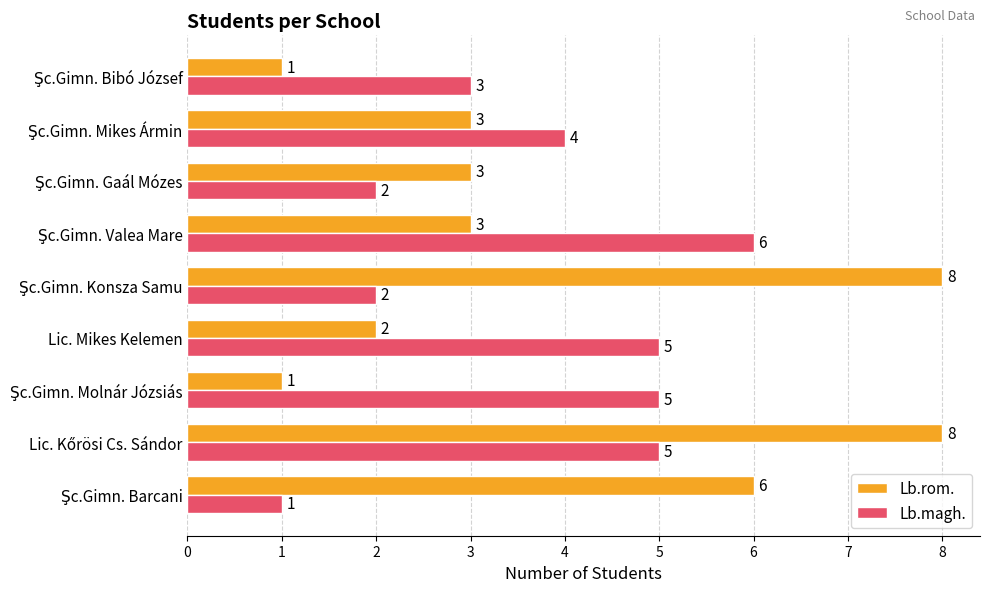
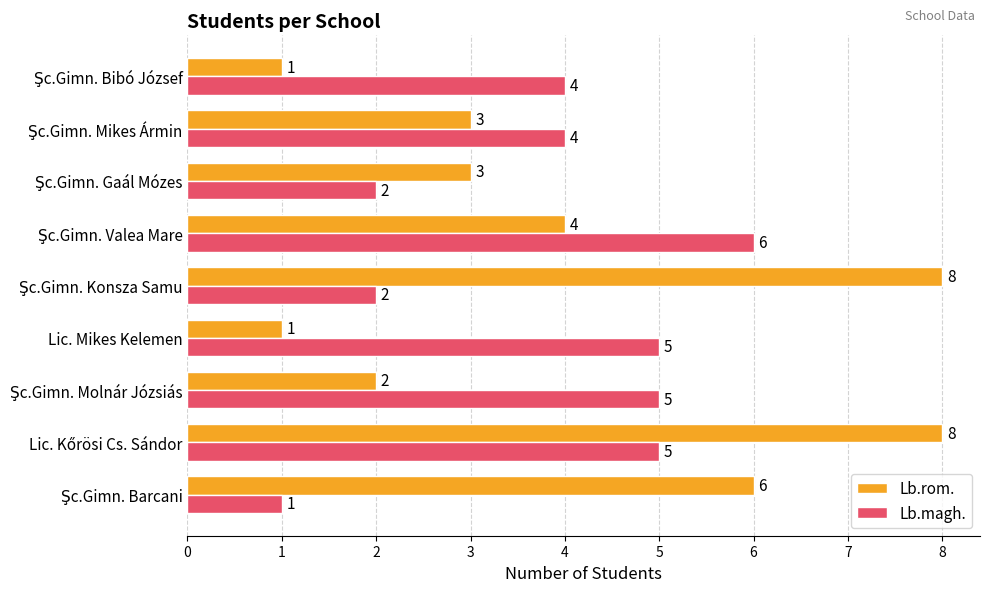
  {
    "Lb.rom.": {
      "Şc.Gimn. Bibó József": 1,
      "Şc.Gimn. Mikes Ármin": 3,
      "Şc.Gimn. Gaál Mózes": 3,
-     "Şc.Gimn. Valea Mare": 3,
+     "Şc.Gimn. Valea Mare": 4,
      "Şc.Gimn. Konsza Samu": 8,
-     "Lic. Mikes Kelemen": 2,
-     "Şc.Gimn. Molnár Józsiás": 1,
+     "Lic. Mikes Kelemen": 1,
+     "Şc.Gimn. Molnár Józsiás": 2,
      "Lic. Kőrösi Cs. Sándor": 8,
      "Şc.Gimn. Barcani": 6
    },
    "Lb.magh.": {
-     "Şc.Gimn. Bibó József": 3,
+     "Şc.Gimn. Bibó József": 4,
      "Şc.Gimn. Mikes Ármin": 4,
      "Şc.Gimn. Gaál Mózes": 2,
      "Şc.Gimn. Valea Mare": 6,
      "Şc.Gimn. Konsza Samu": 2,
      "Lic. Mikes Kelemen": 5,
      "Şc.Gimn. Molnár Józsiás": 5,
      "Lic. Kőrösi Cs. Sándor": 5,
      "Şc.Gimn. Barcani": 1
    }
  }
